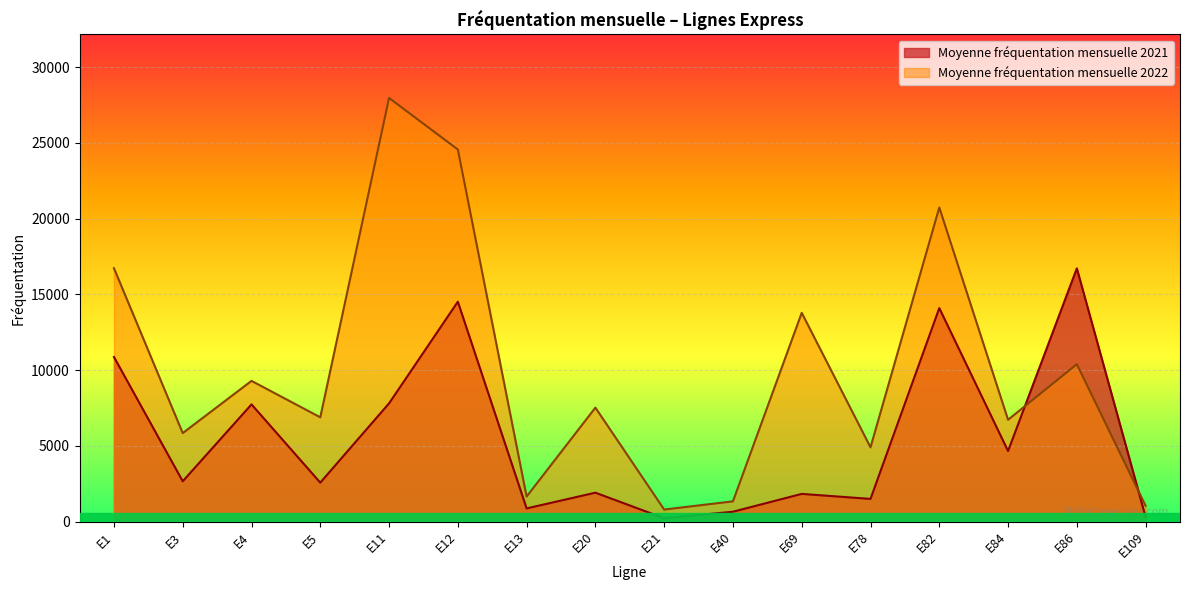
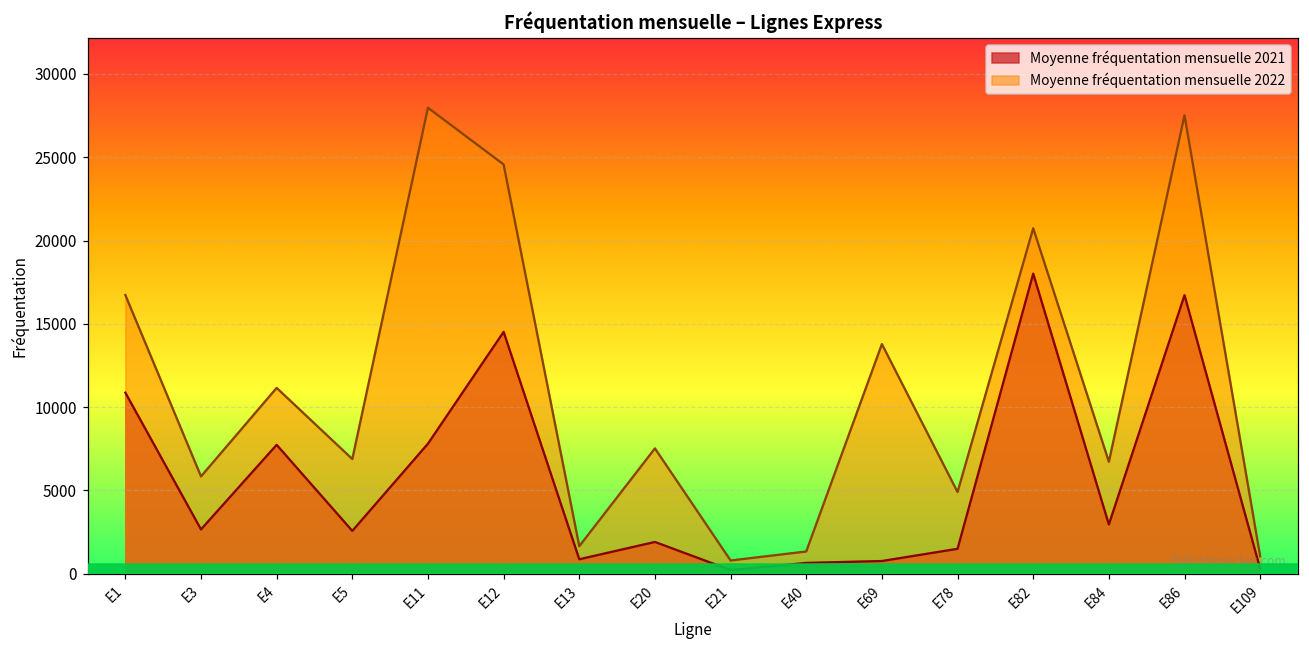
  {
    "Moyenne fréquentation mensuelle 2021": {
      "E1": 10900,
      "E3": 2700,
      "E4": 7700,
      "E5": 2600,
      "E11": 7800,
      "E12": 14500,
      "E13": 900,
      "E20": 1900,
      "E40": 600,
-     "E69": 1800,
+     "E69": 800,
      "E78": 1500,
-     "E82": 14100,
-     "E84": 4700,
+     "E82": 18000,
+     "E84": 3000,
      "E86": 16700
    },
    "Moyenne fréquentation mensuelle 2022": {
      "E1": 16700,
      "E3": 5800,
-     "E4": 9300,
+     "E4": 11200,
      "E5": 6900,
      "E11": 28000,
      "E12": 24600,
      "E13": 1700,
      "E20": 7500,
      "E21": 800,
      "E40": 1300,
      "E69": 13800,
      "E78": 4900,
      "E82": 20700,
      "E84": 6700,
-     "E86": 10400,
+     "E86": 27500,
      "E109": 1000
    }
  }
